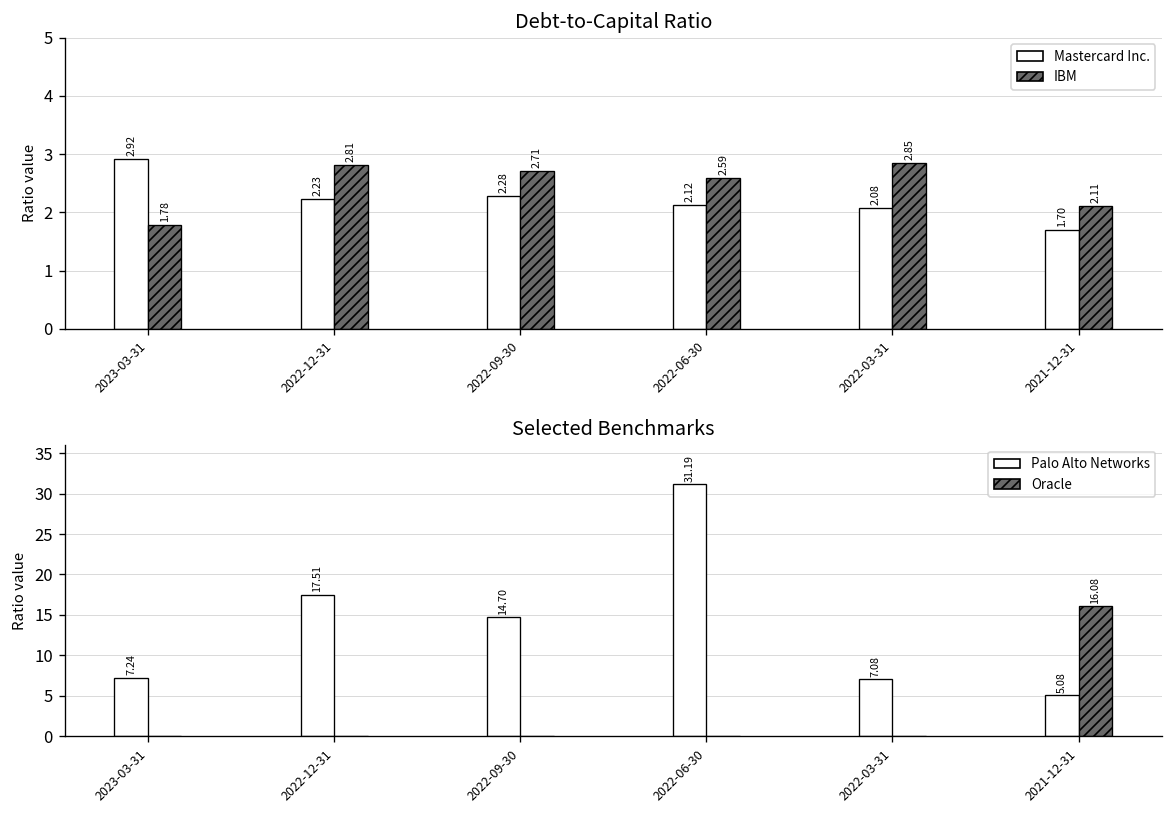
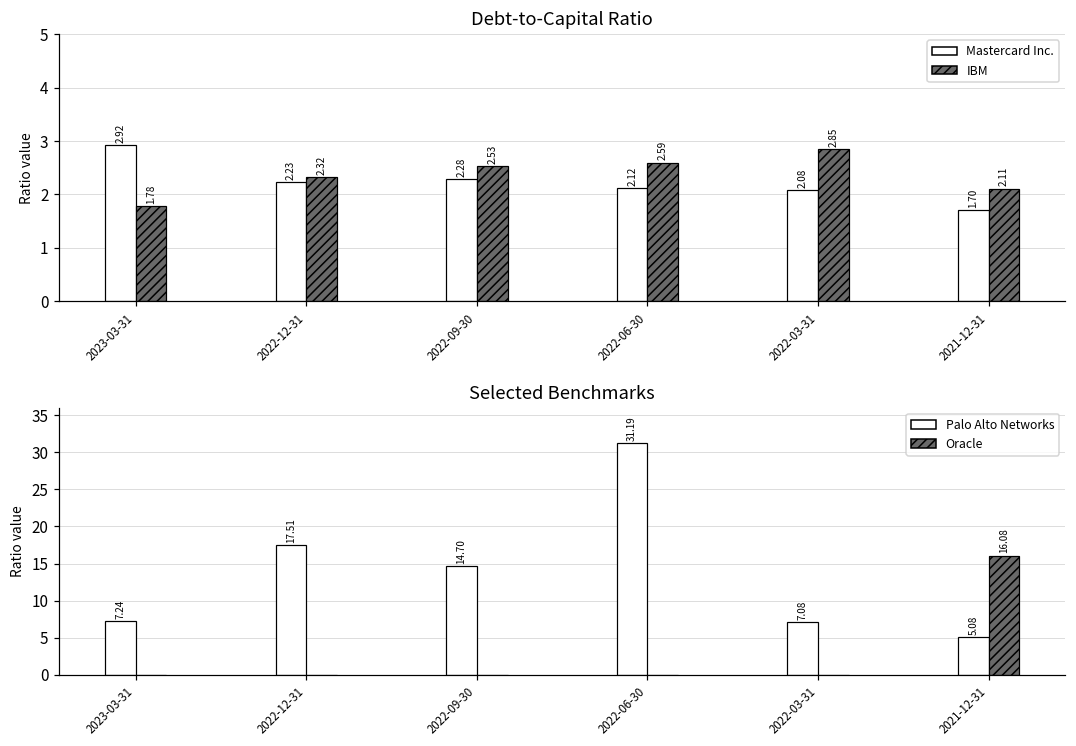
  {
    "Debt-to-Capital Ratio": {
      "Mastercard Inc.": {
        "2023-03-31": 2.92,
        "2022-12-31": 2.23,
        "2022-09-30": 2.28,
        "2022-06-30": 2.12,
        "2022-03-31": 2.08,
        "2021-12-31": 1.70
      },
      "IBM": {
        "2023-03-31": 1.78,
-       "2022-12-31": 2.81,
-       "2022-09-30": 2.71,
+       "2022-12-31": 2.32,
+       "2022-09-30": 2.53,
        "2022-06-30": 2.59,
        "2022-03-31": 2.85,
        "2021-12-31": 2.11
      }
    },
    "Selected Benchmarks": {
      "Palo Alto Networks": {
        "2023-03-31": 7.24,
        "2022-12-31": 17.51,
        "2022-09-30": 14.70,
        "2022-06-30": 31.19,
        "2022-03-31": 7.08,
        "2021-12-31": 5.08
      },
      "Oracle": {
        "2021-12-31": 16.08
      }
    }
  }
